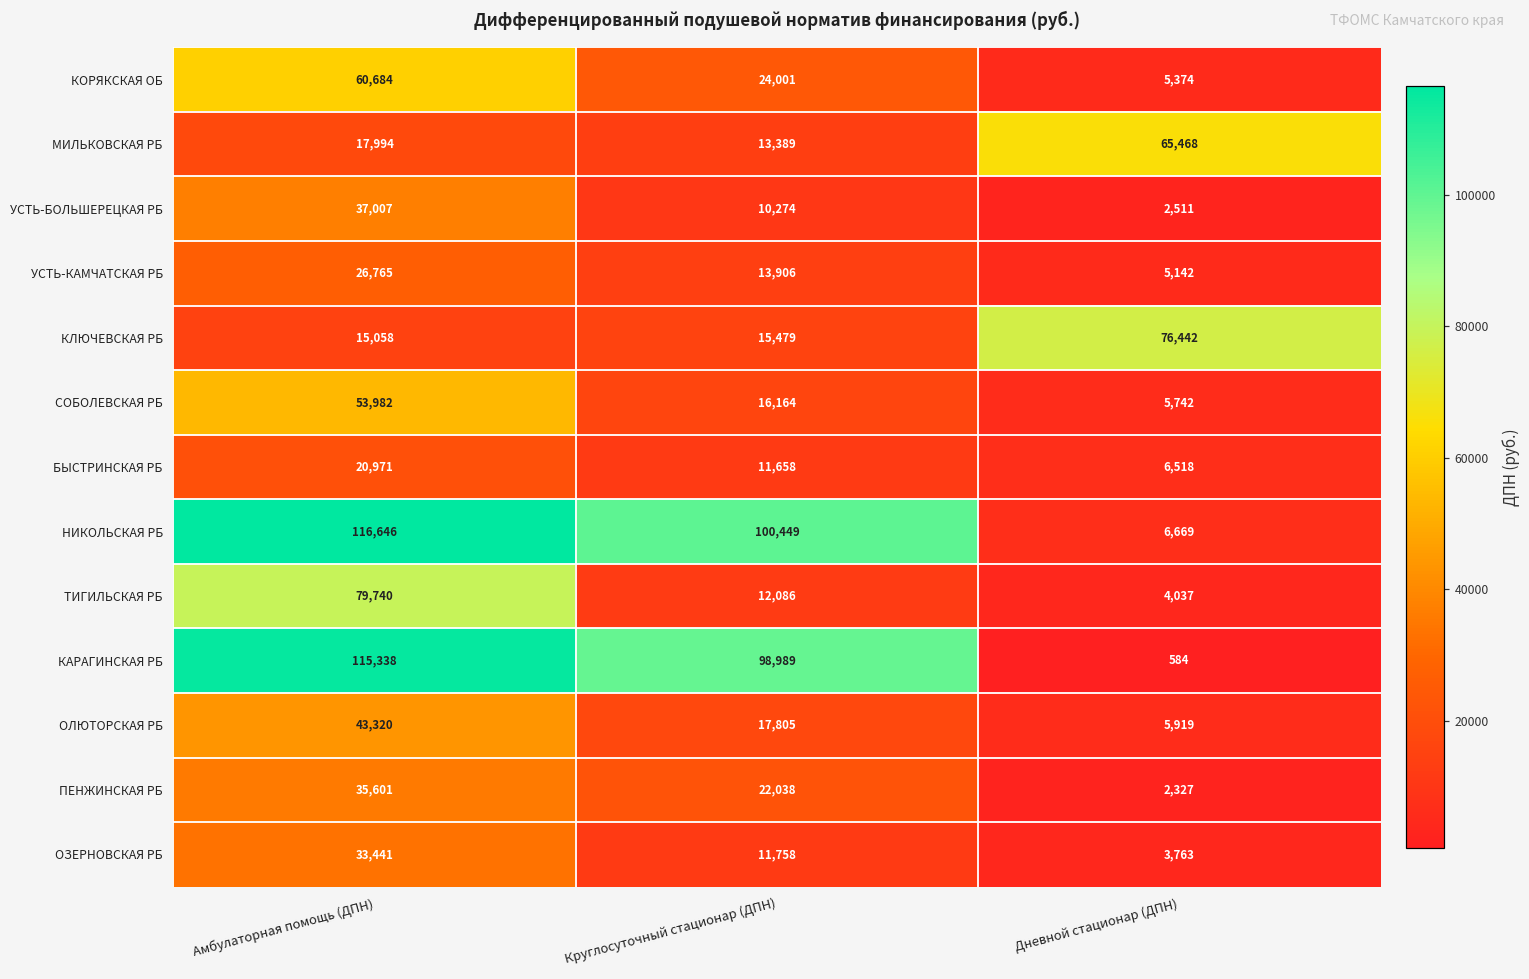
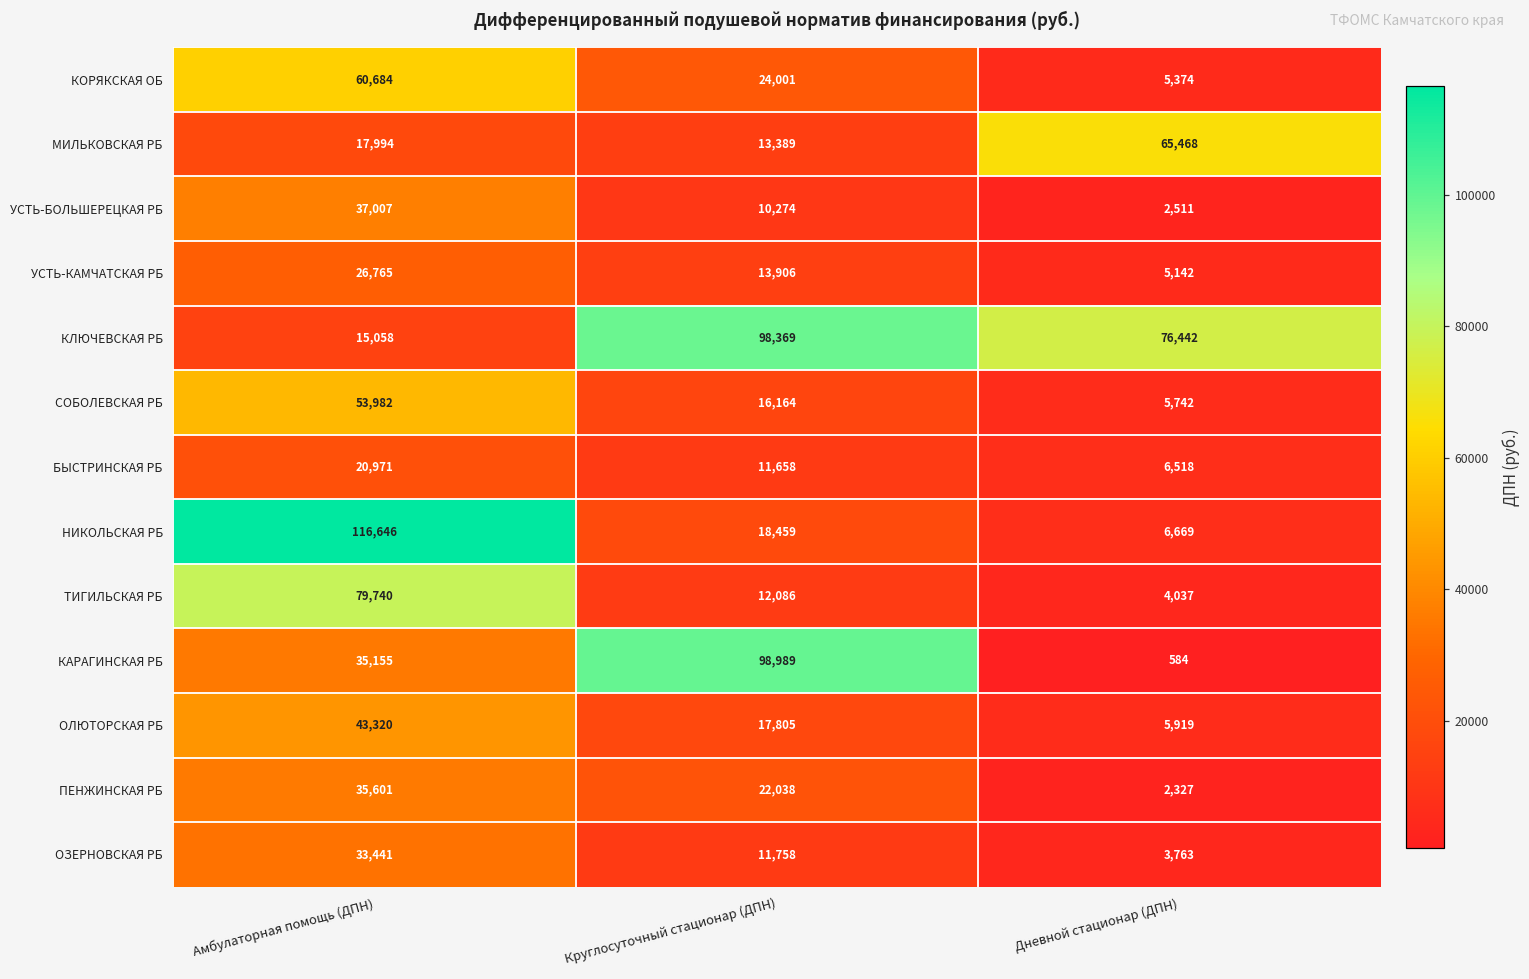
  {
    "КОРЯКСКАЯ ОБ": {
      "Амбулаторная помощь (ДПН)": "60,684",
      "Круглосуточный стационар (ДПН)": "24,001",
      "Дневной стационар (ДПН)": "5,374"
    },
    "МИЛЬКОВСКАЯ РБ": {
      "Амбулаторная помощь (ДПН)": "17,994",
      "Круглосуточный стационар (ДПН)": "13,389",
      "Дневной стационар (ДПН)": "65,468"
    },
    "УСТЬ-БОЛЬШЕРЕЦКАЯ РБ": {
      "Амбулаторная помощь (ДПН)": "37,007",
      "Круглосуточный стационар (ДПН)": "10,274",
      "Дневной стационар (ДПН)": "2,511"
    },
    "УСТЬ-КАМЧАТСКАЯ РБ": {
      "Амбулаторная помощь (ДПН)": "26,765",
      "Круглосуточный стационар (ДПН)": "13,906",
      "Дневной стационар (ДПН)": "5,142"
    },
    "КЛЮЧЕВСКАЯ РБ": {
      "Амбулаторная помощь (ДПН)": "15,058",
-     "Круглосуточный стационар (ДПН)": "15,479",
+     "Круглосуточный стационар (ДПН)": "98,369",
      "Дневной стационар (ДПН)": "76,442"
    },
    "СОБОЛЕВСКАЯ РБ": {
      "Амбулаторная помощь (ДПН)": "53,982",
      "Круглосуточный стационар (ДПН)": "16,164",
      "Дневной стационар (ДПН)": "5,742"
    },
    "БЫСТРИНСКАЯ РБ": {
      "Амбулаторная помощь (ДПН)": "20,971",
      "Круглосуточный стационар (ДПН)": "11,658",
      "Дневной стационар (ДПН)": "6,518"
    },
    "НИКОЛЬСКАЯ РБ": {
      "Амбулаторная помощь (ДПН)": "116,646",
-     "Круглосуточный стационар (ДПН)": "100,449",
+     "Круглосуточный стационар (ДПН)": "18,459",
      "Дневной стационар (ДПН)": "6,669"
    },
    "ТИГИЛЬСКАЯ РБ": {
      "Амбулаторная помощь (ДПН)": "79,740",
      "Круглосуточный стационар (ДПН)": "12,086",
      "Дневной стационар (ДПН)": "4,037"
    },
    "КАРАГИНСКАЯ РБ": {
-     "Амбулаторная помощь (ДПН)": "115,338",
+     "Амбулаторная помощь (ДПН)": "35,155",
      "Круглосуточный стационар (ДПН)": "98,989",
      "Дневной стационар (ДПН)": "584"
    },
    "ОЛЮТОРСКАЯ РБ": {
      "Амбулаторная помощь (ДПН)": "43,320",
      "Круглосуточный стационар (ДПН)": "17,805",
      "Дневной стационар (ДПН)": "5,919"
    },
    "ПЕНЖИНСКАЯ РБ": {
      "Амбулаторная помощь (ДПН)": "35,601",
      "Круглосуточный стационар (ДПН)": "22,038",
      "Дневной стационар (ДПН)": "2,327"
    },
    "ОЗЕРНОВСКАЯ РБ": {
      "Амбулаторная помощь (ДПН)": "33,441",
      "Круглосуточный стационар (ДПН)": "11,758",
      "Дневной стационар (ДПН)": "3,763"
    }
  }
